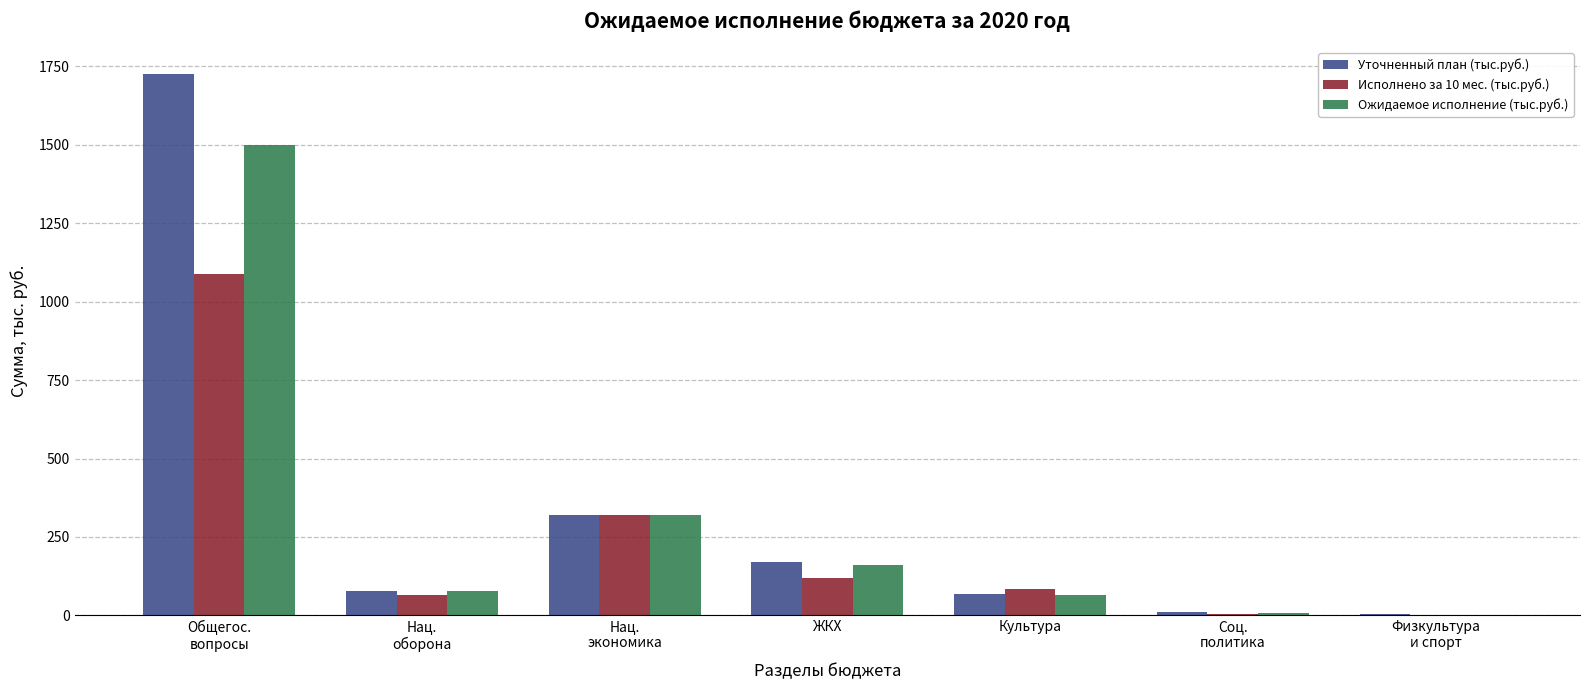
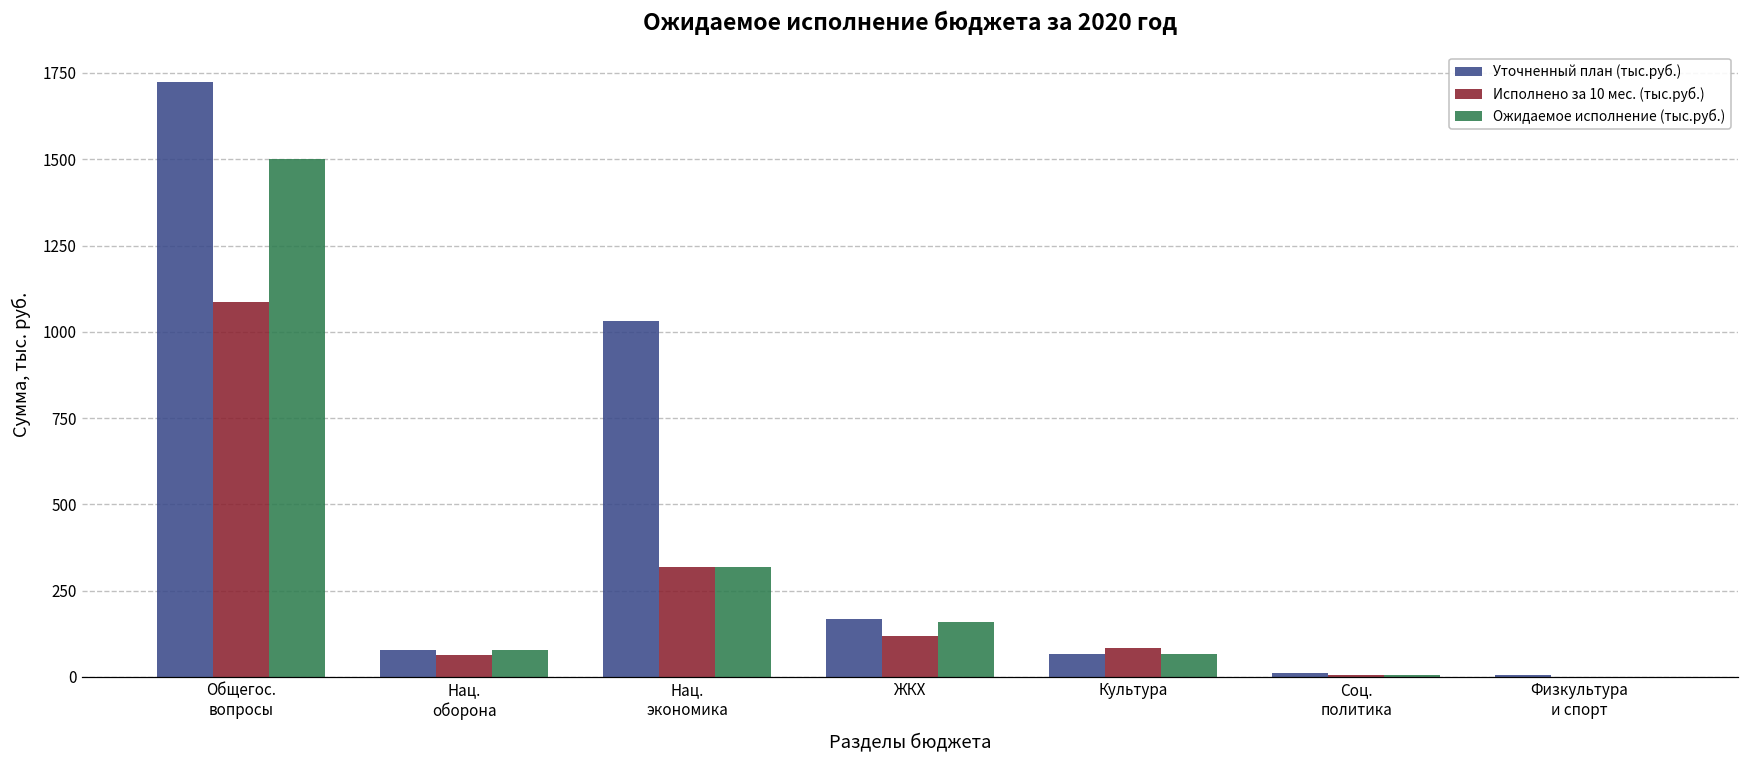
  {
    "Уточненный план (тыс.руб.)": {
      "Общегос. вопросы": 1720,
      "Нац. оборона": 80,
-     "Нац. экономика": 320,
+     "Нац. экономика": 1030,
      "ЖКХ": 170,
      "Культура": 70,
      "Соц. политика": 10
    },
    "Исполнено за 10 мес. (тыс.руб.)": {
      "Общегос. вопросы": 1090,
      "Нац. оборона": 60,
      "Нац. экономика": 320,
      "ЖКХ": 120,
      "Культура": 80,
      "Физкультура и спорт": 0
    },
    "Ожидаемое исполнение (тыс.руб.)": {
      "Общегос. вопросы": 1500,
      "Нац. оборона": 80,
      "Нац. экономика": 320,
      "ЖКХ": 160,
      "Культура": 70,
      "Физкультура и спорт": 0
    }
  }
